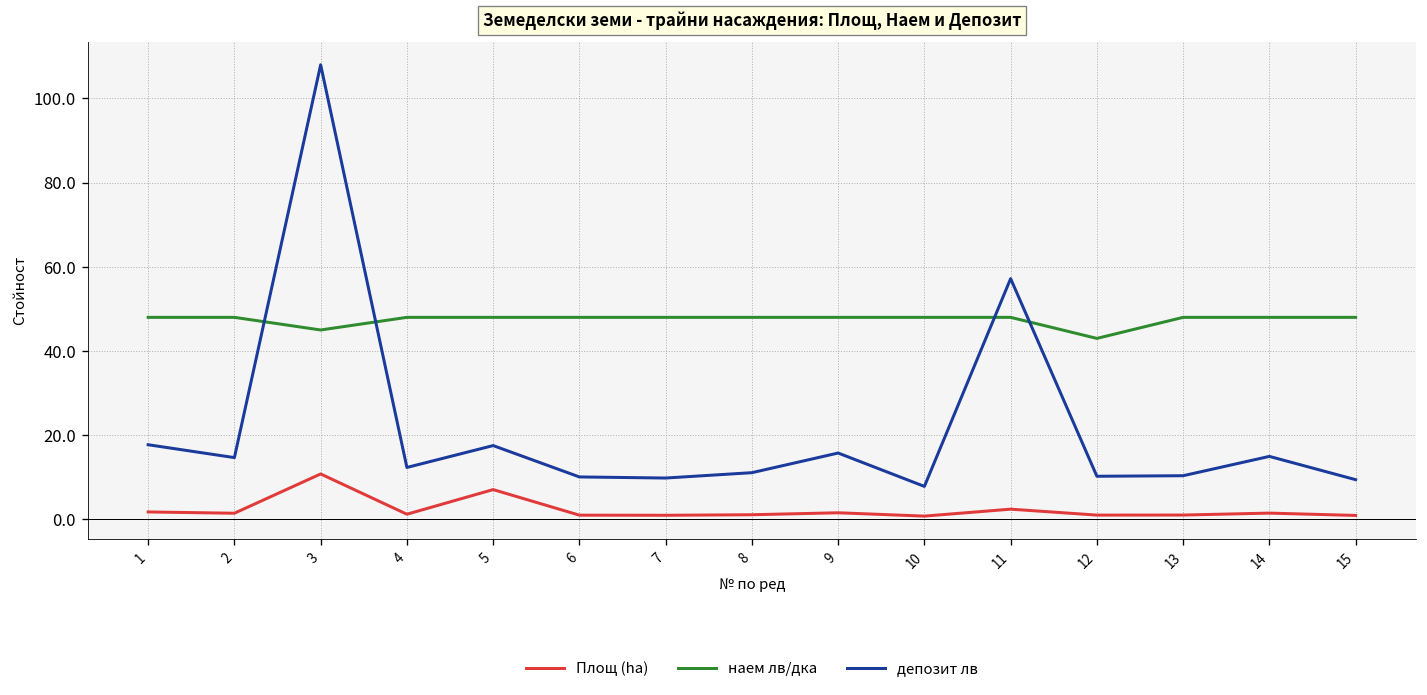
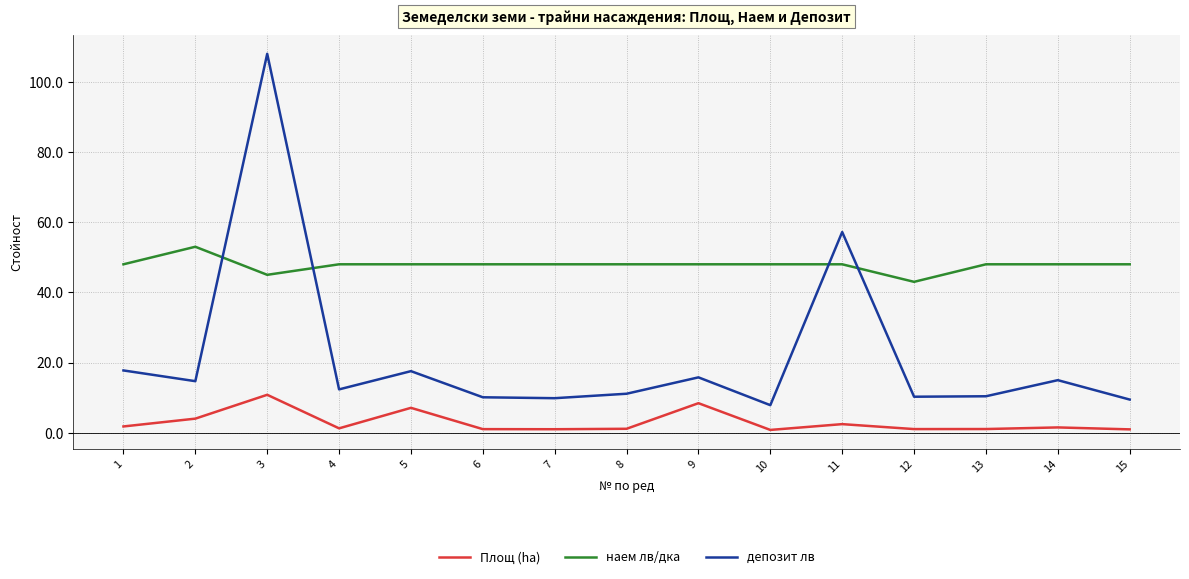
  {
    "Площ (ha)": {
      "1": 2,
-     "2": 1,
+     "2": 4,
      "3": 11,
      "4": 1,
      "5": 7,
      "6": 1,
      "7": 1,
      "8": 1,
-     "9": 2,
+     "9": 8,
      "10": 1,
      "11": 2,
      "12": 1,
      "13": 1,
      "14": 1,
      "15": 1
    },
    "наем лв/дка": {
      "1": 48,
-     "2": 48,
+     "2": 53,
      "3": 45,
      "4": 48,
      "5": 48,
      "6": 48,
      "7": 48,
      "8": 48,
      "9": 48,
      "10": 48,
      "11": 48,
      "12": 43,
      "13": 48,
      "14": 48,
      "15": 48
    },
    "депозит лв": {
      "1": 18,
      "2": 15,
      "3": 108,
      "4": 12,
      "5": 18,
      "6": 10,
      "7": 10,
      "8": 11,
      "9": 16,
      "10": 8,
      "11": 57,
      "12": 10,
      "13": 10,
      "14": 15,
      "15": 9
    }
  }
